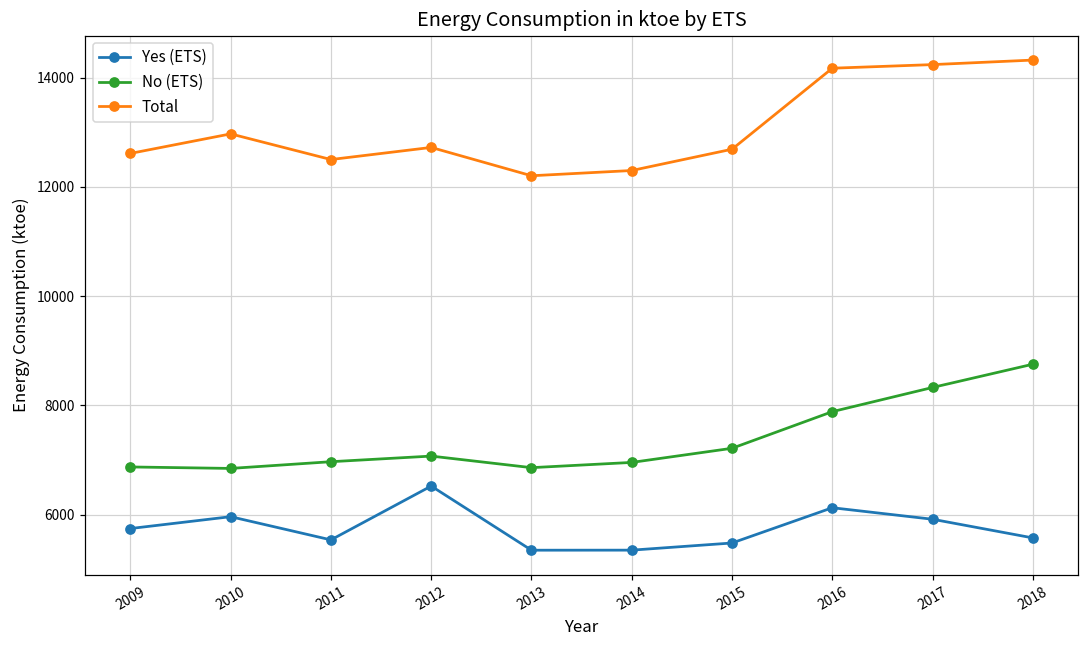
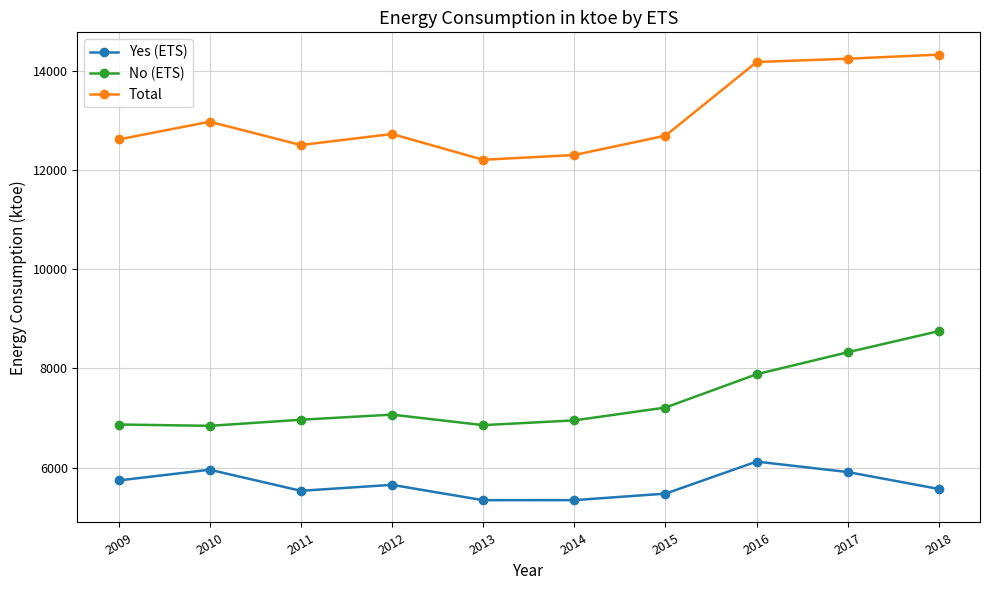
  {
    "Yes (ETS)": {
      "2009": 5700,
      "2010": 6000,
      "2011": 5500,
-     "2012": 6500,
+     "2012": 5700,
      "2013": 5300,
      "2014": 5300,
      "2015": 5500,
      "2016": 6100,
      "2017": 5900,
      "2018": 5600
    },
    "No (ETS)": {
      "2009": 6900,
      "2010": 6800,
      "2011": 7000,
      "2012": 7100,
      "2013": 6900,
      "2014": 7000,
      "2015": 7200,
      "2016": 7900,
      "2017": 8300,
      "2018": 8800
    },
    "Total": {
      "2009": 12600,
      "2010": 13000,
      "2011": 12500,
      "2012": 12700,
      "2013": 12200,
      "2014": 12300,
      "2015": 12700,
      "2016": 14200,
      "2017": 14200,
      "2018": 14300
    }
  }
